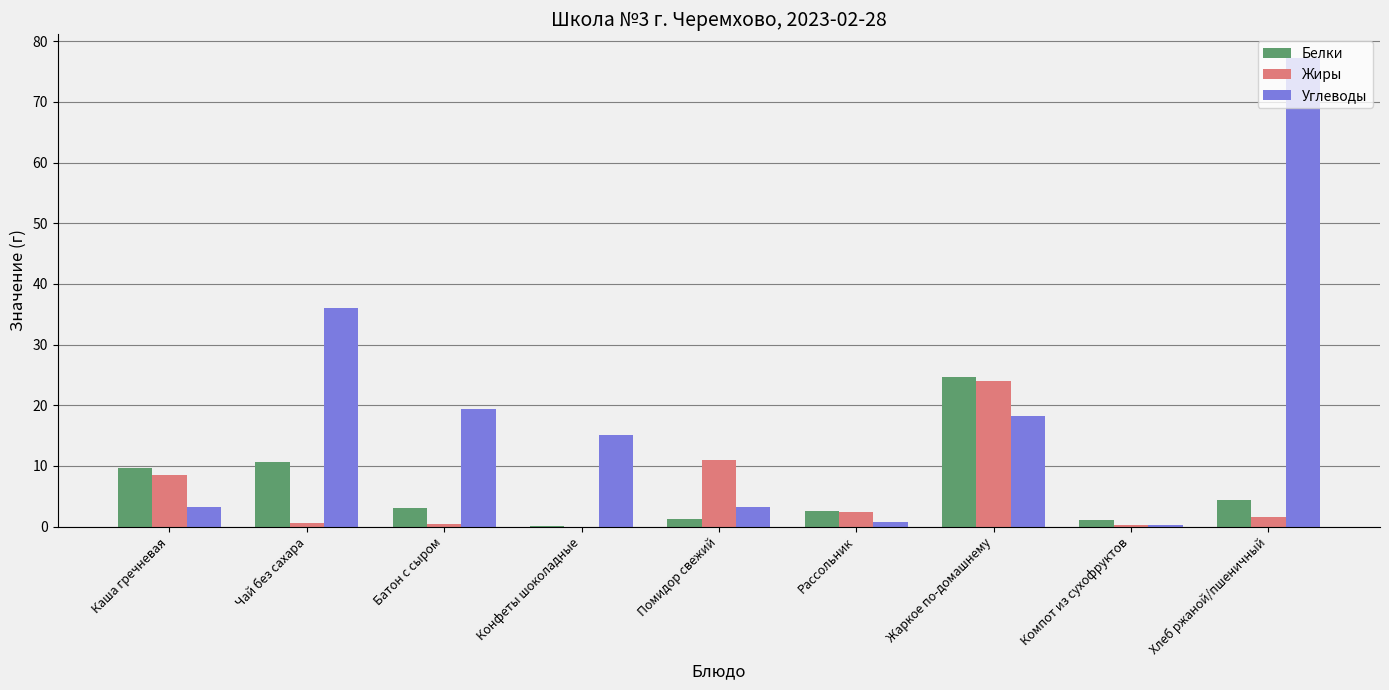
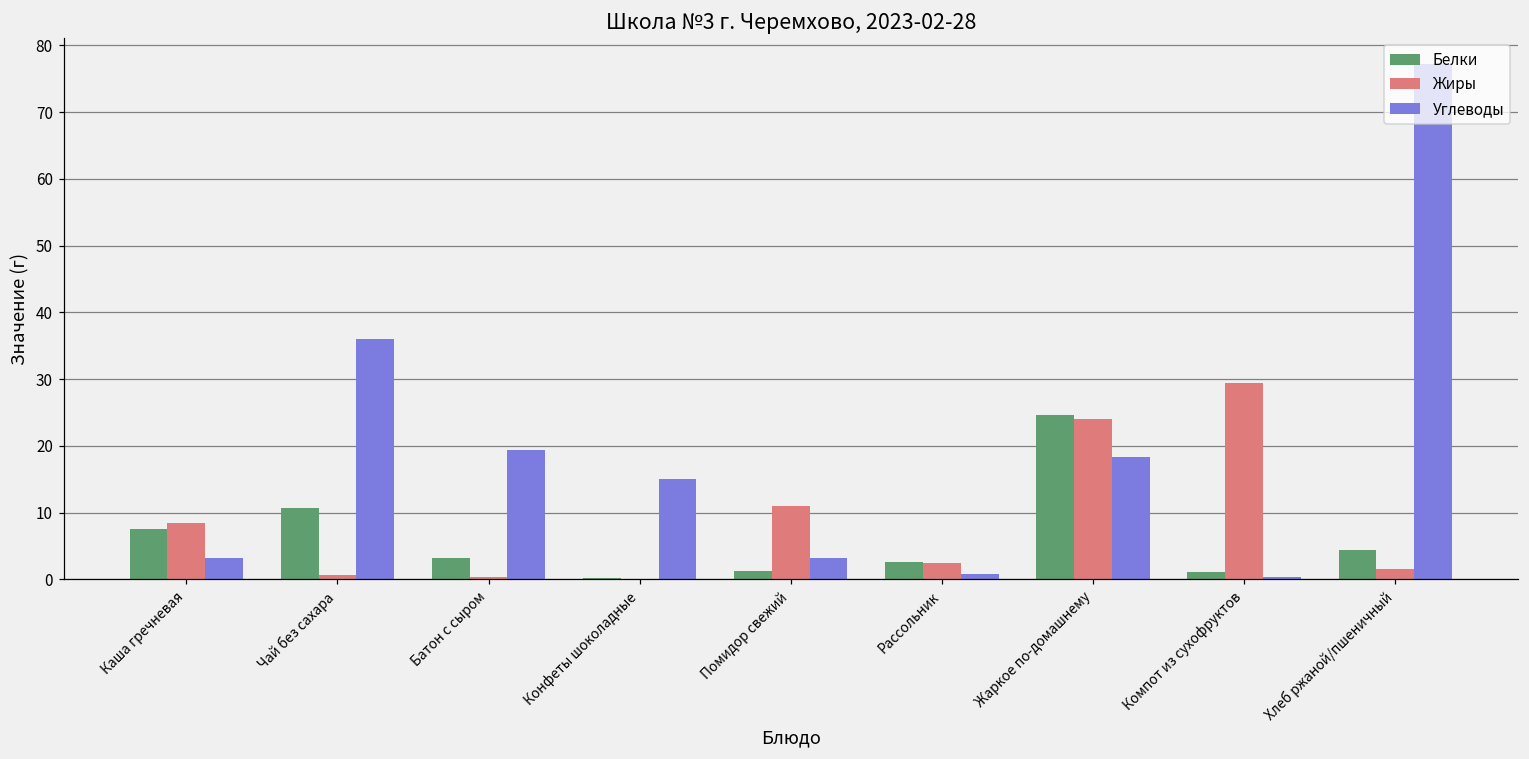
  {
    "Белки": {
-     "Каша гречневая": 10,
+     "Каша гречневая": 8,
      "Чай без сахара": 11,
      "Батон с сыром": 3,
      "Помидор свежий": 1,
      "Рассольник": 3,
      "Жаркое по-домашнему": 25,
      "Компот из сухофруктов": 1,
      "Хлеб ржаной/пшеничный": 4
    },
    "Жиры": {
      "Каша гречневая": 9,
      "Чай без сахара": 1,
      "Конфеты шоколадные": 0,
      "Помидор свежий": 11,
      "Рассольник": 3,
      "Жаркое по-домашнему": 24,
-     "Компот из сухофруктов": 0,
+     "Компот из сухофруктов": 29,
      "Хлеб ржаной/пшеничный": 2
    },
    "Углеводы": {
      "Каша гречневая": 3,
      "Чай без сахара": 36,
      "Батон с сыром": 19,
      "Конфеты шоколадные": 15,
      "Помидор свежий": 3,
      "Рассольник": 1,
      "Жаркое по-домашнему": 18
    }
  }
